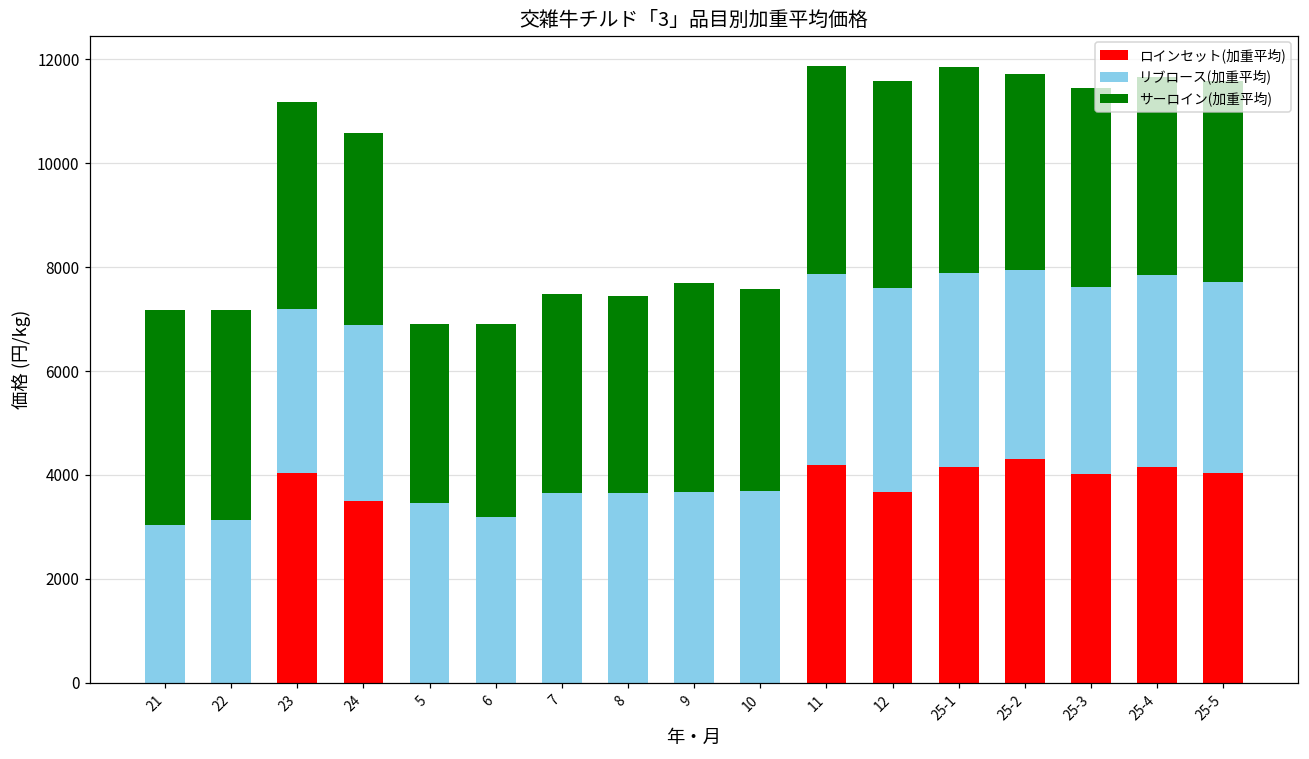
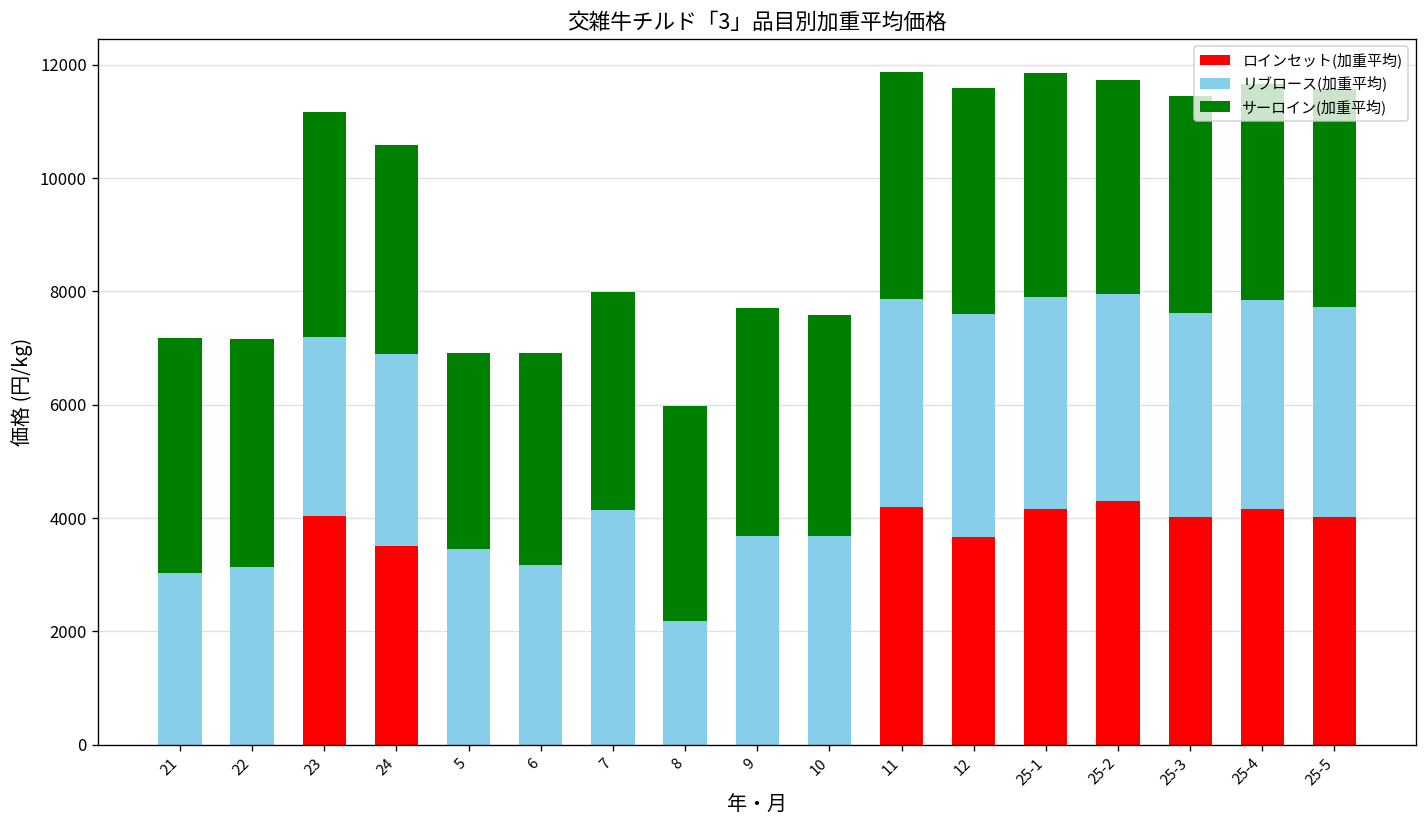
  {
    "ロインセット(加重平均)": {
      "21": 0,
      "22": 0,
      "23": 4000,
      "24": 3500,
      "5": 0,
      "6": 0,
      "7": 0,
      "8": 0,
      "9": 0,
      "10": 0,
      "11": 4200,
      "12": 3700,
      "25-1": 4200,
      "25-2": 4300,
      "25-3": 4000,
      "25-4": 4200,
      "25-5": 4000
    },
    "リブロース(加重平均)": {
      "21": 3000,
      "22": 3100,
      "23": 3200,
      "24": 3400,
      "5": 3500,
      "6": 3200,
-     "7": 3600,
-     "8": 3600,
+     "7": 4100,
+     "8": 2200,
      "9": 3700,
      "10": 3700,
      "11": 3700,
      "12": 3900,
      "25-1": 3700,
      "25-2": 3600,
      "25-3": 3600,
      "25-4": 3700,
      "25-5": 3700
    },
    "サーロイン(加重平均)": {
      "21": 4100,
      "22": 4000,
      "23": 4000,
      "24": 3700,
      "5": 3500,
      "6": 3700,
      "7": 3800,
      "8": 3800,
      "9": 4000,
      "10": 3900,
      "11": 4000,
      "12": 4000,
      "25-1": 4000,
      "25-2": 3800,
      "25-3": 3800
    }
  }
